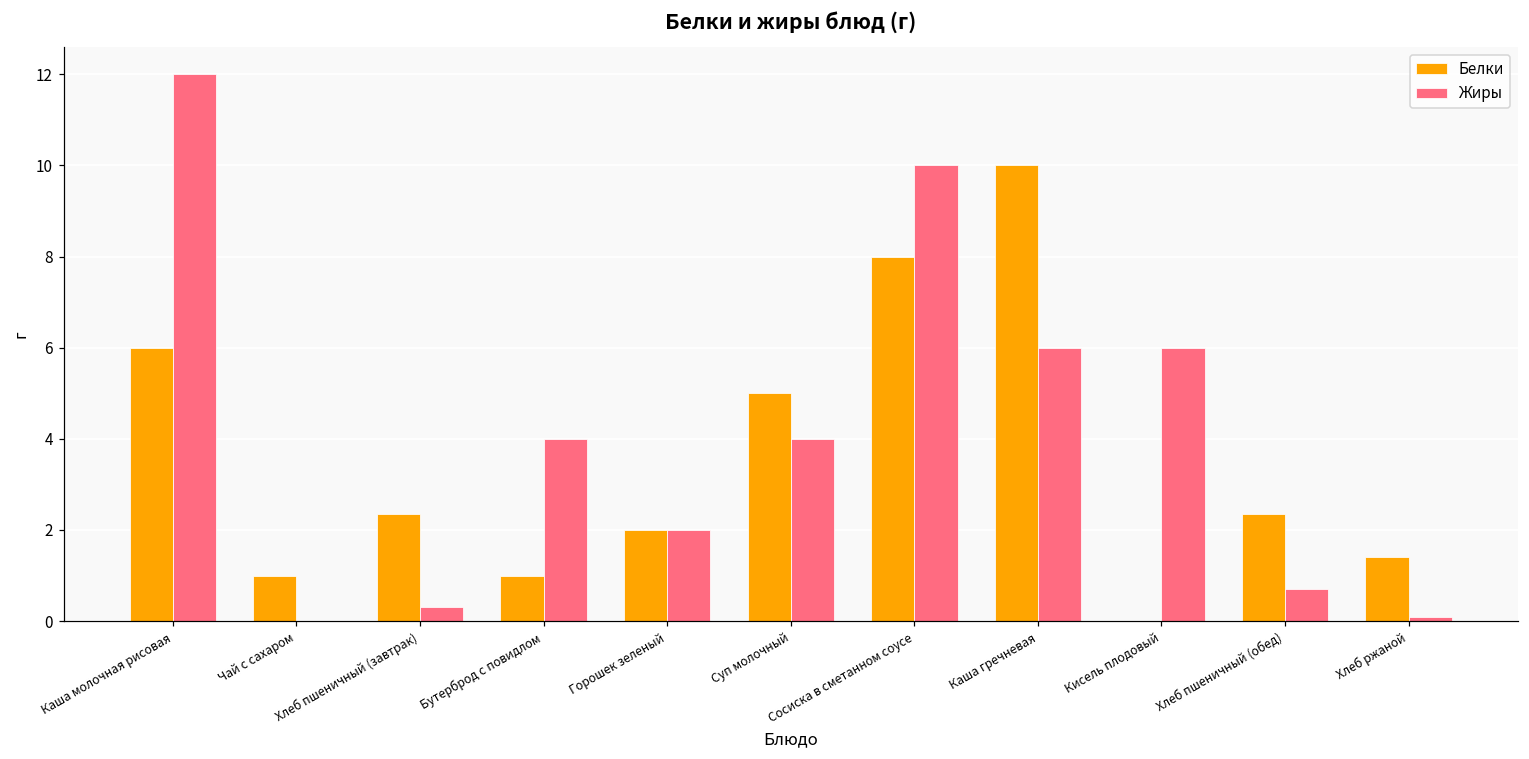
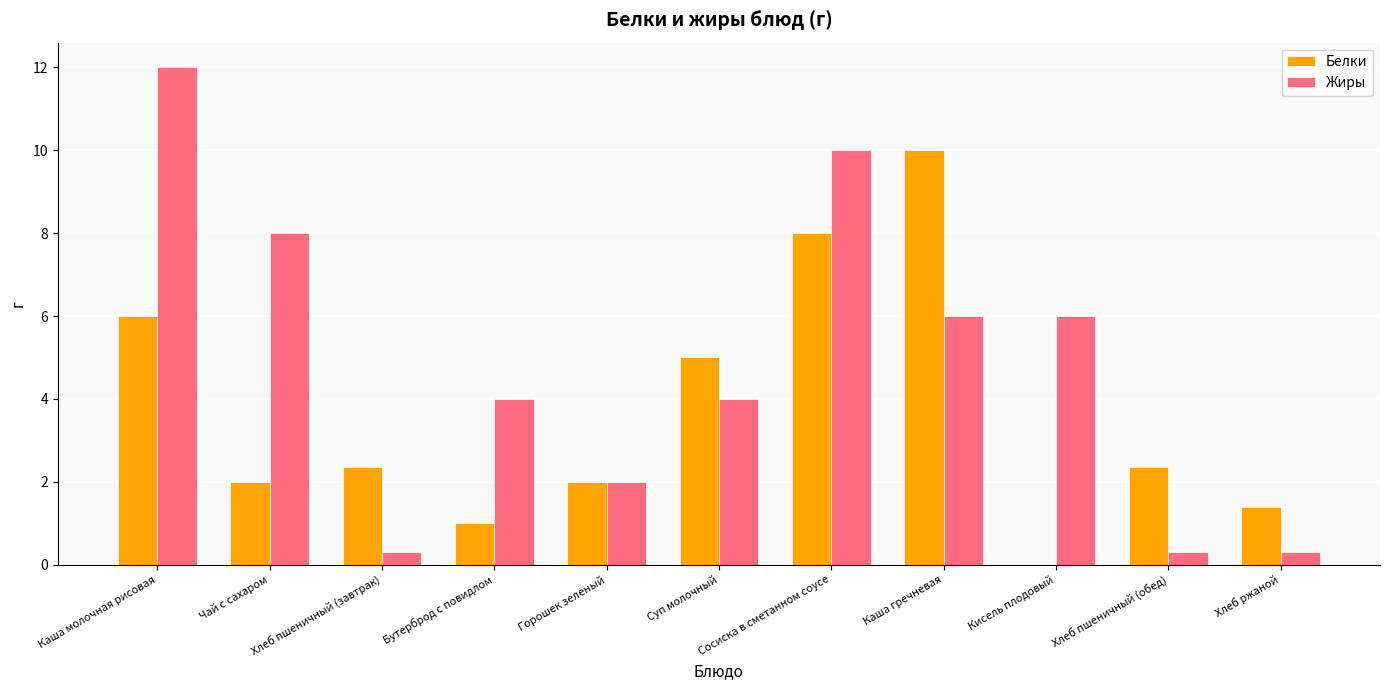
  {
    "Белки": {
      "Каша молочная рисовая": 6,
-     "Чай с сахаром": 1,
+     "Чай с сахаром": 2,
      "Хлеб пшеничный (завтрак)": 2.4,
      "Бутерброд с повидлом": 1,
      "Горошек зеленый": 2,
      "Суп молочный": 5,
      "Сосиска в сметанном соусе": 8,
      "Каша гречневая": 10,
      "Кисель плодовый": 0,
      "Хлеб пшеничный (обед)": 2.4,
      "Хлеб ржаной": 1.4
    },
    "Жиры": {
      "Каша молочная рисовая": 12.0,
-     "Чай с сахаром": 0,
+     "Чай с сахаром": 8,
      "Хлеб пшеничный (завтрак)": 0.3,
      "Бутерброд с повидлом": 4.0,
      "Горошек зеленый": 2.0,
      "Суп молочный": 4.0,
      "Сосиска в сметанном соусе": 10.0,
      "Каша гречневая": 6.0,
      "Кисель плодовый": 6.0,
-     "Хлеб пшеничный (обед)": 0.7,
-     "Хлеб ржаной": 0.1
+     "Хлеб пшеничный (обед)": 0.3,
+     "Хлеб ржаной": 0.3
    }
  }
